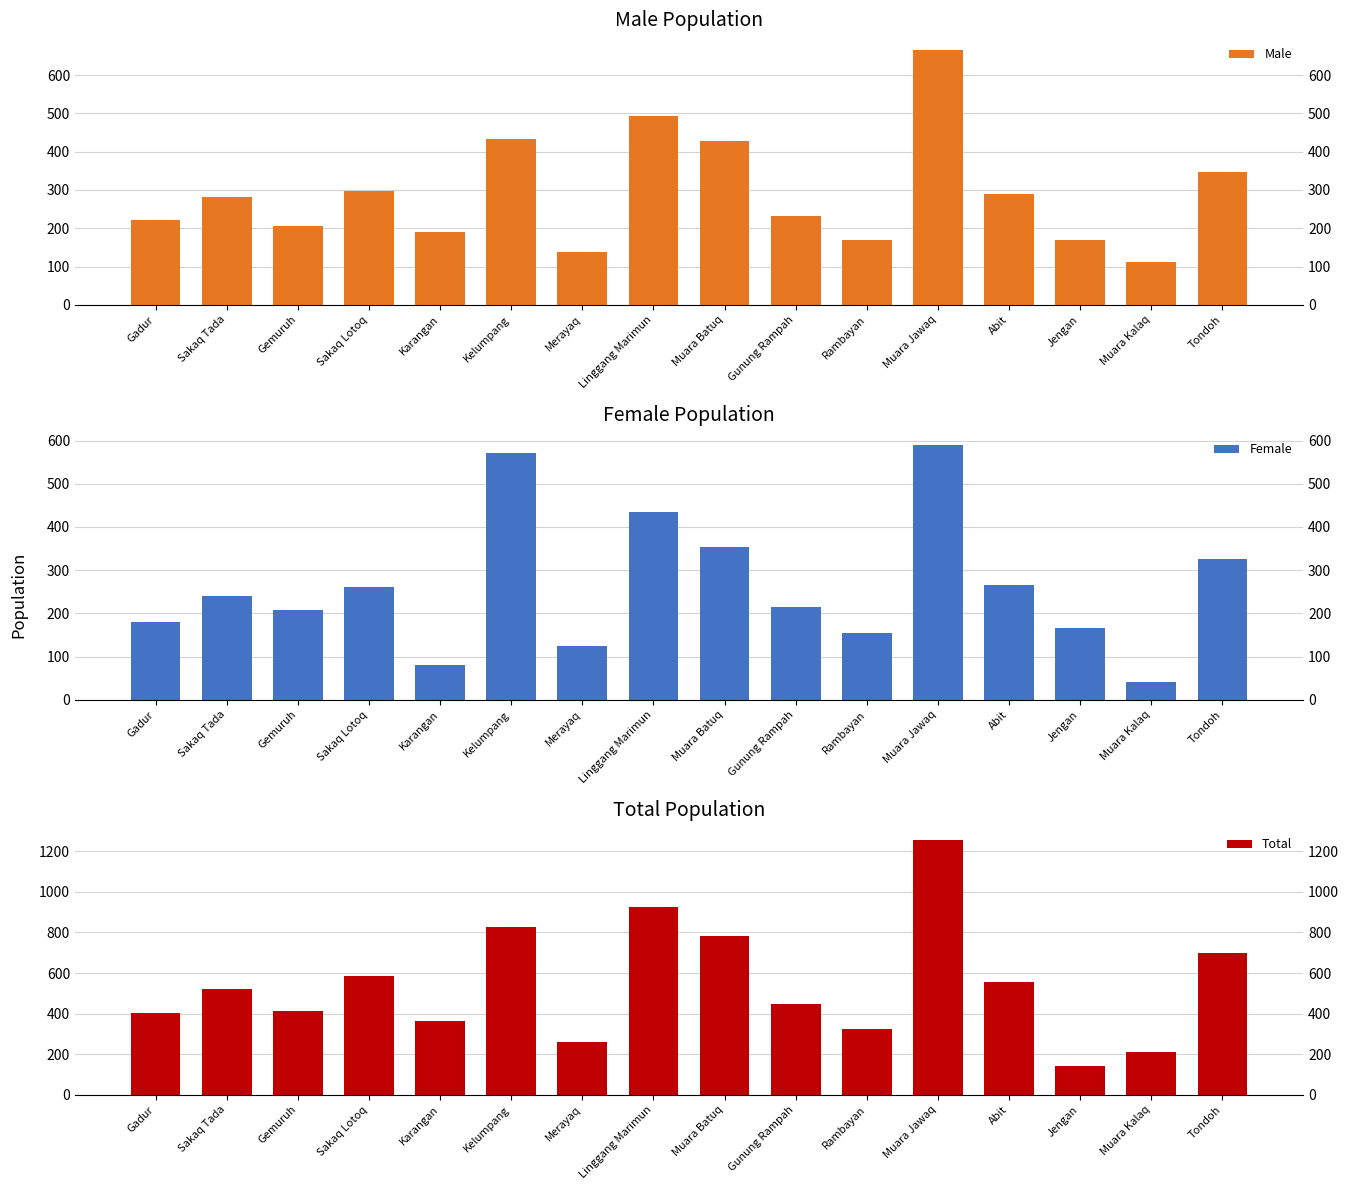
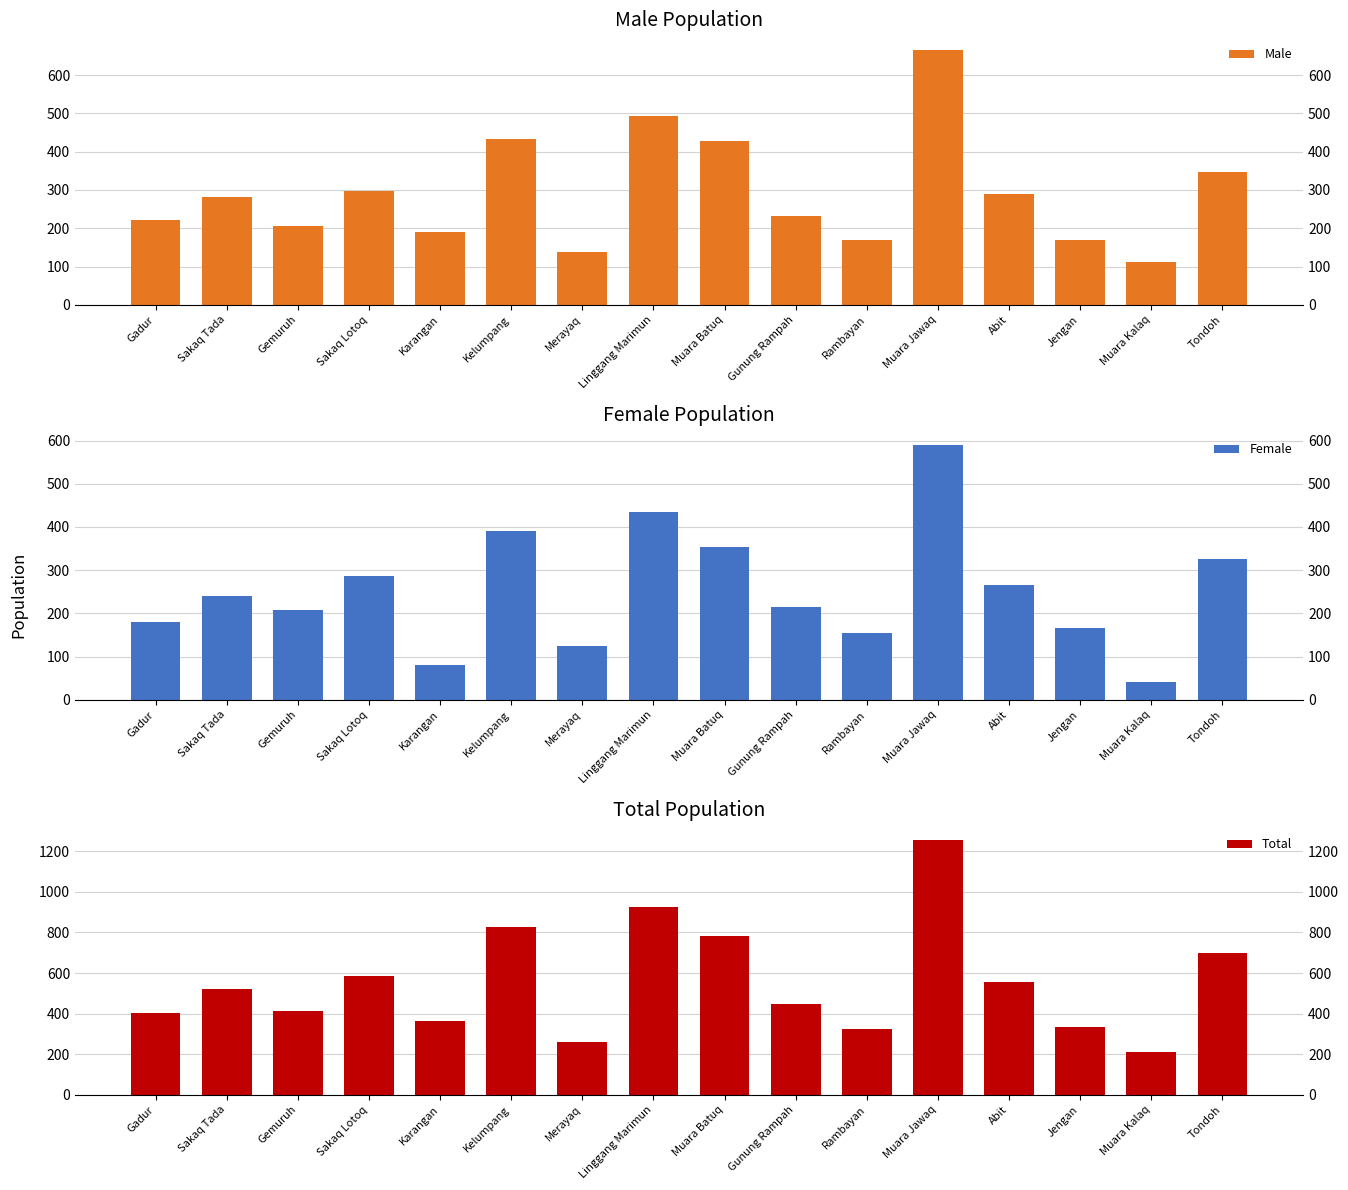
  {
    "Male Population": {
      "Gadur": 220,
      "Sakaq Tada": 280,
      "Gemuruh": 210,
      "Sakaq Lotoq": 300,
      "Karangan": 190,
      "Kelumpang": 430,
      "Merayaq": 140,
      "Linggang Marimun": 490,
      "Muara Batuq": 430,
      "Gunung Rampah": 230,
      "Rambayan": 170,
      "Muara Jawaq": 670,
      "Abit": 290,
      "Jengan": 170,
      "Muara Kalaq": 110,
      "Tondoh": 350
    },
    "Female Population": {
      "Gadur": 180,
      "Sakaq Tada": 240,
      "Gemuruh": 210,
-     "Sakaq Lotoq": 260,
+     "Sakaq Lotoq": 290,
      "Karangan": 80,
-     "Kelumpang": 570,
+     "Kelumpang": 390,
      "Merayaq": 120,
      "Linggang Marimun": 430,
      "Muara Batuq": 350,
      "Gunung Rampah": 220,
      "Rambayan": 160,
      "Muara Jawaq": 590,
      "Abit": 270,
      "Jengan": 170,
      "Muara Kalaq": 40,
      "Tondoh": 330
    },
    "Total Population": {
      "Gadur": 400,
      "Sakaq Tada": 520,
      "Gemuruh": 410,
      "Sakaq Lotoq": 580,
      "Karangan": 370,
      "Kelumpang": 830,
      "Merayaq": 260,
      "Linggang Marimun": 930,
      "Muara Batuq": 780,
      "Gunung Rampah": 450,
      "Rambayan": 320,
      "Muara Jawaq": 1260,
      "Abit": 560,
-     "Jengan": 140,
+     "Jengan": 340,
      "Muara Kalaq": 210,
      "Tondoh": 700
    }
  }
